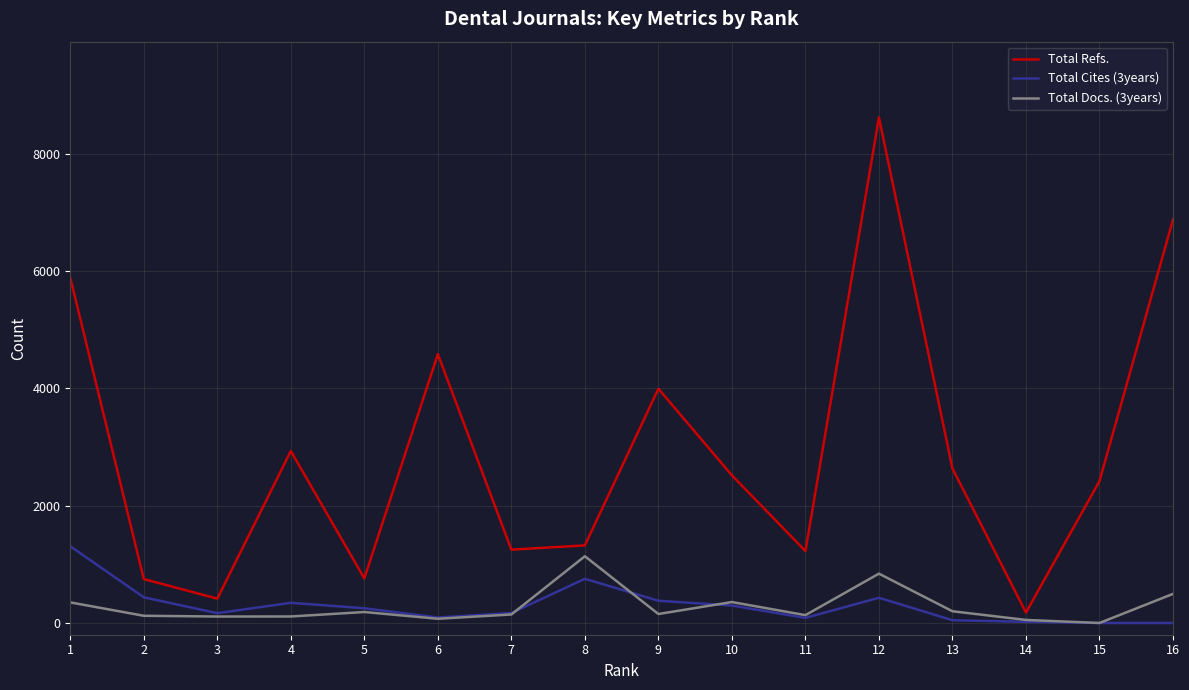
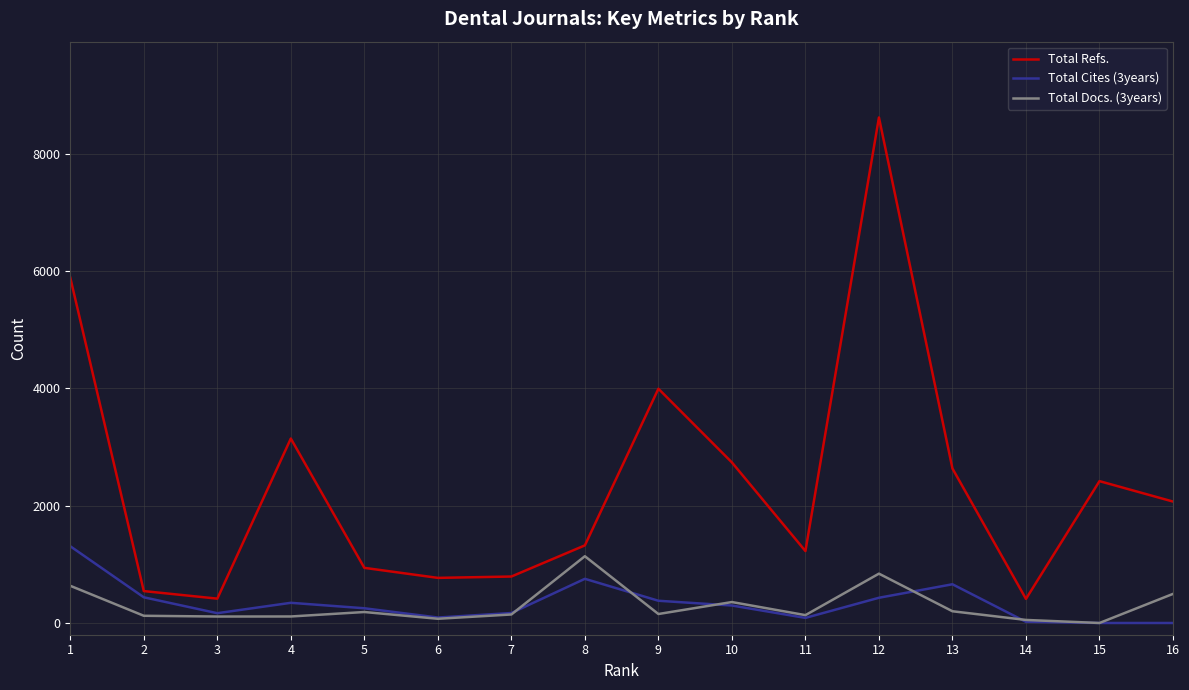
  {
    "Total Refs.": {
      "1": 5900,
-     "2": 700,
+     "2": 500,
      "3": 400,
-     "4": 2900,
-     "5": 800,
-     "6": 4600,
-     "7": 1300,
+     "4": 3100,
+     "5": 900,
+     "6": 800,
+     "7": 800,
      "8": 1300,
      "9": 4000,
-     "10": 2500,
+     "10": 2700,
      "11": 1200,
      "12": 8600,
      "13": 2600,
-     "14": 200,
+     "14": 400,
      "15": 2400,
-     "16": 6900
+     "16": 2100
    },
    "Total Cites (3years)": {
      "1": 1300,
      "2": 400,
      "3": 200,
      "4": 300,
      "5": 300,
      "8": 800,
      "9": 400,
      "10": 300,
      "11": 100,
      "12": 400,
-     "13": 0,
+     "13": 700,
      "16": 0
    },
    "Total Docs. (3years)": {
-     "1": 400,
+     "1": 600,
      "2": 100,
      "3": 100,
      "4": 100,
      "5": 200,
      "8": 1100,
      "9": 200,
      "10": 400,
      "11": 100,
      "12": 800,
      "13": 200,
      "16": 500
    }
  }
